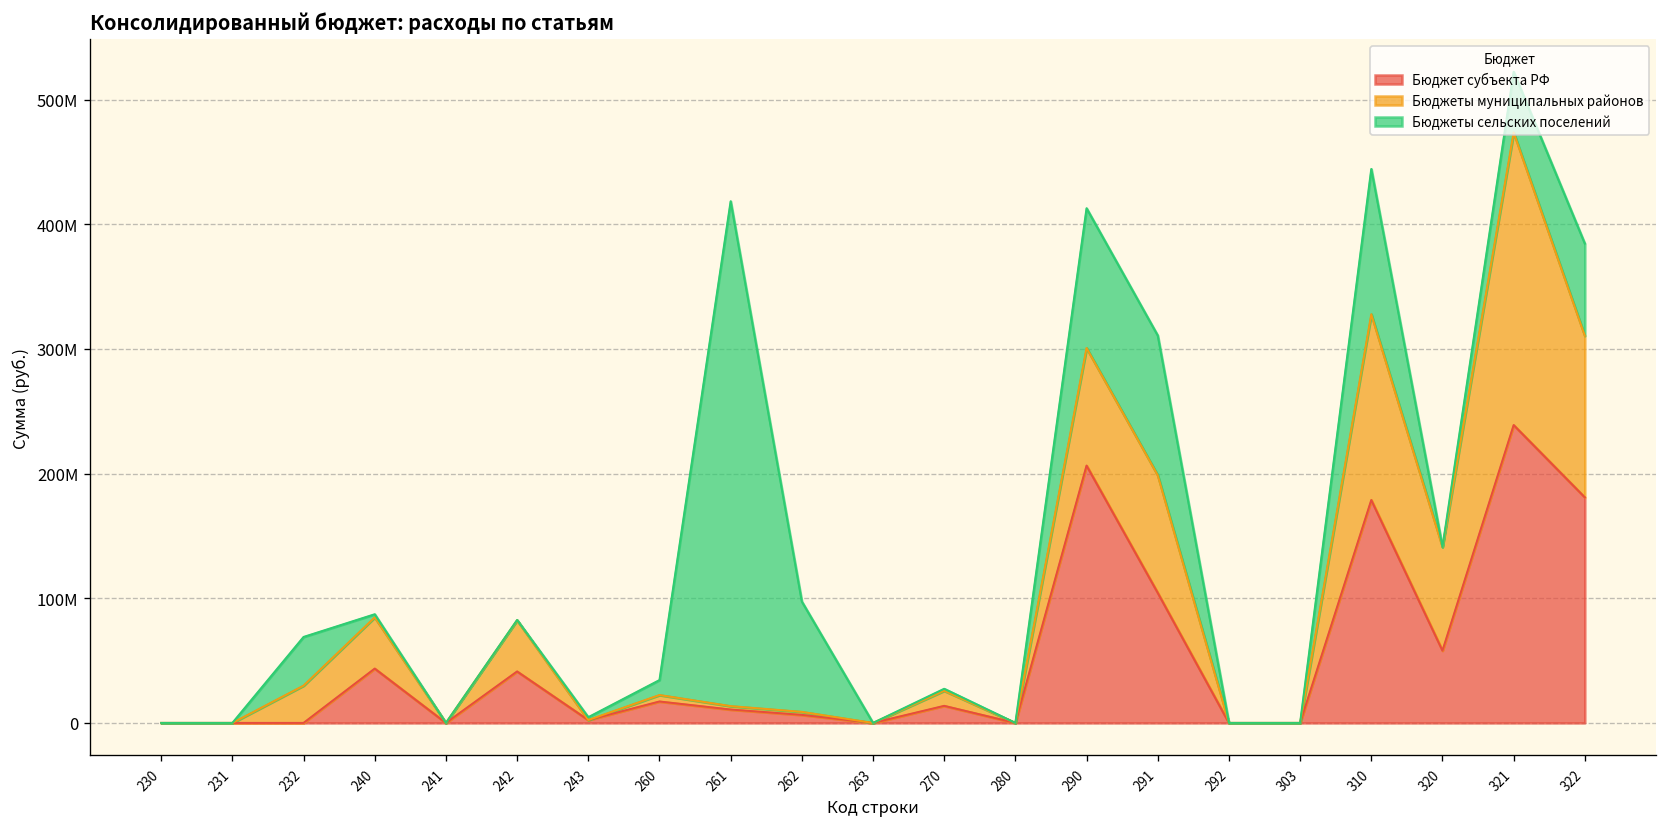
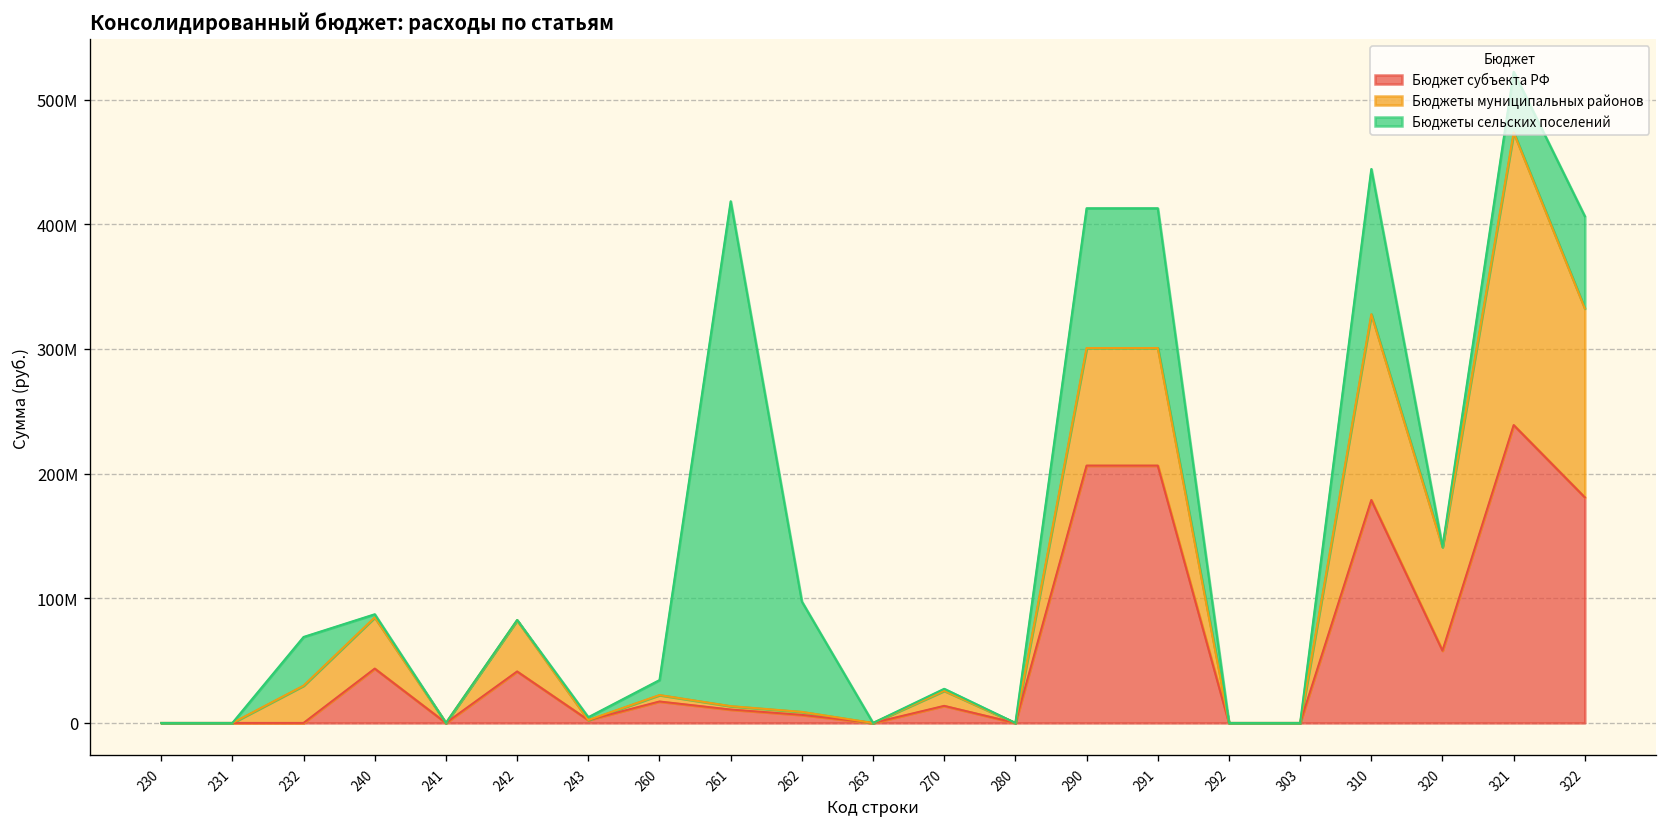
  {
    "Бюджет субъекта РФ": {
      "232": 0,
      "240": 44000000,
      "242": 41000000,
      "260": 17000000,
      "261": 11000000,
      "262": 6000000,
      "270": 14000000,
      "290": 206000000,
-     "291": 104000000,
+     "291": 206000000,
      "310": 179000000,
      "320": 58000000,
      "321": 239000000,
      "322": 181000000
    },
    "Бюджеты муниципальных районов": {
      "232": 30000000,
      "240": 41000000,
      "260": 5000000,
      "261": 3000000,
      "262": 2000000,
      "290": 94000000,
      "291": 94000000,
      "310": 149000000,
      "321": 235000000,
-     "322": 130000000
+     "322": 152000000
    },
    "Бюджеты сельских поселений": {
      "232": 39000000,
      "240": 2000000,
      "260": 12000000,
      "261": 405000000,
      "262": 88000000,
      "290": 112000000,
      "291": 112000000,
      "310": 117000000,
      "322": 74000000
    }
  }
